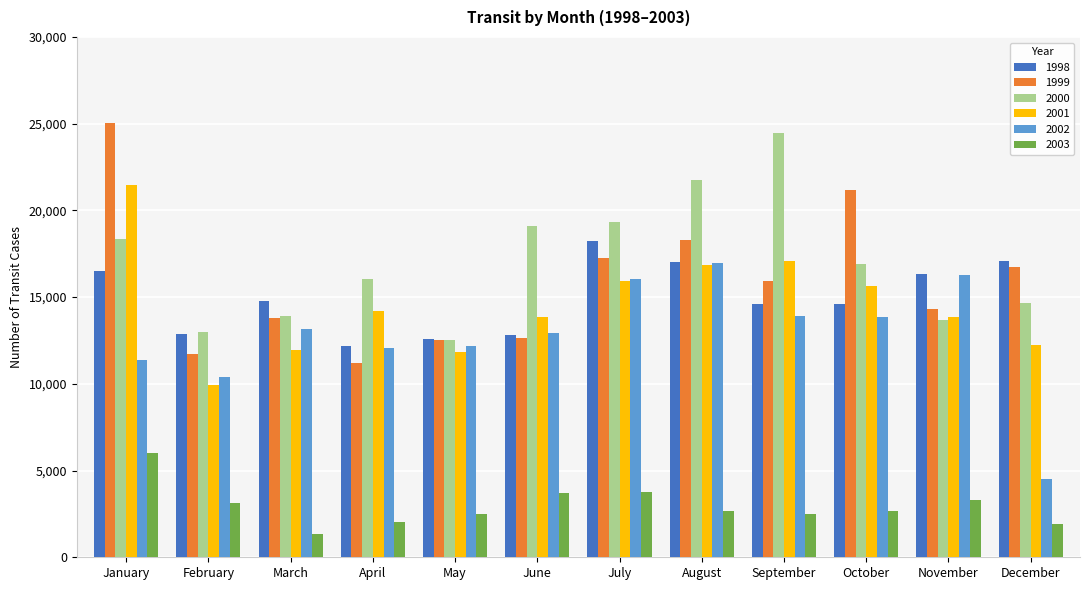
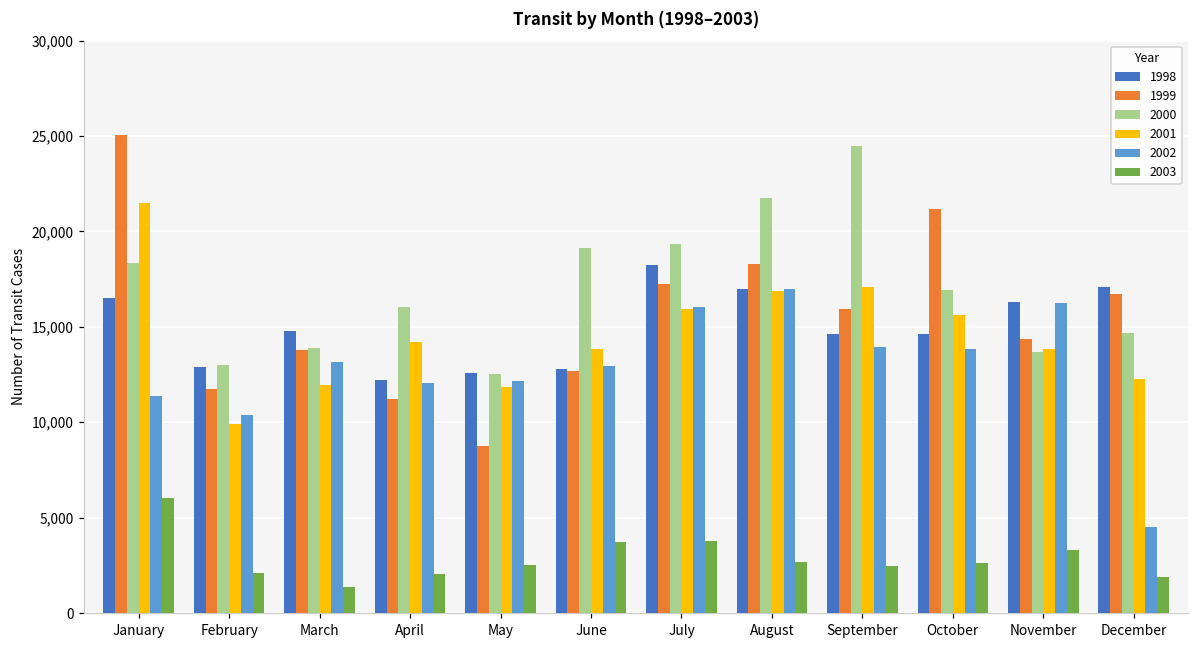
  {
    "1999": {
      "January": "25,100",
      "February": "11,700",
      "March": "13,800",
      "April": "11,200",
-     "May": "12,500",
+     "May": "8,800",
      "June": "12,700",
      "July": "17,300",
      "August": "18,300",
      "September": "15,900",
      "October": "21,200",
      "November": "14,300",
      "December": "16,700"
    },
    "2000": {
      "January": "18,300",
      "February": "13,000",
      "March": "13,900",
      "April": "16,000",
      "May": "12,500",
      "June": "19,100",
      "July": "19,300",
      "August": "21,800",
      "September": "24,500",
      "October": "16,900",
      "November": "13,700",
      "December": "14,700"
    },
    "2001": {
      "January": "21,500",
      "February": "9,900",
      "March": "12,000",
      "April": "14,200",
      "May": "11,900",
      "June": "13,800",
      "July": "15,900",
      "August": "16,900",
      "September": "17,100",
      "October": "15,600",
      "November": "13,900",
      "December": "12,200"
    },
    "2003": {
      "January": "6,000",
-     "February": "3,100",
+     "February": "2,100",
      "March": "1,400",
      "April": "2,100",
      "May": "2,500",
      "June": "3,700",
      "July": "3,800",
      "August": "2,700",
      "September": "2,500",
      "October": "2,600",
      "November": "3,300",
      "December": "1,900"
    }
  }
